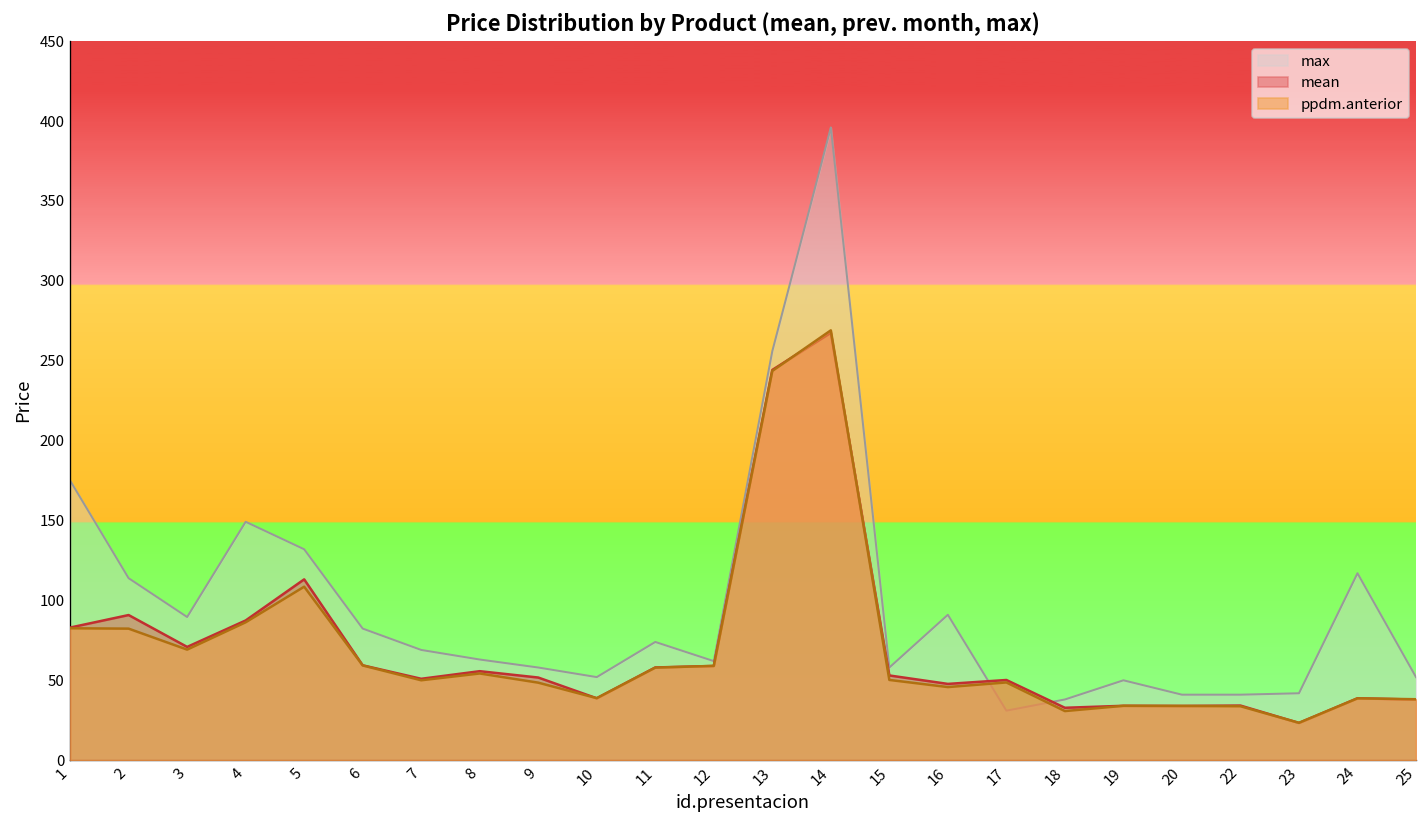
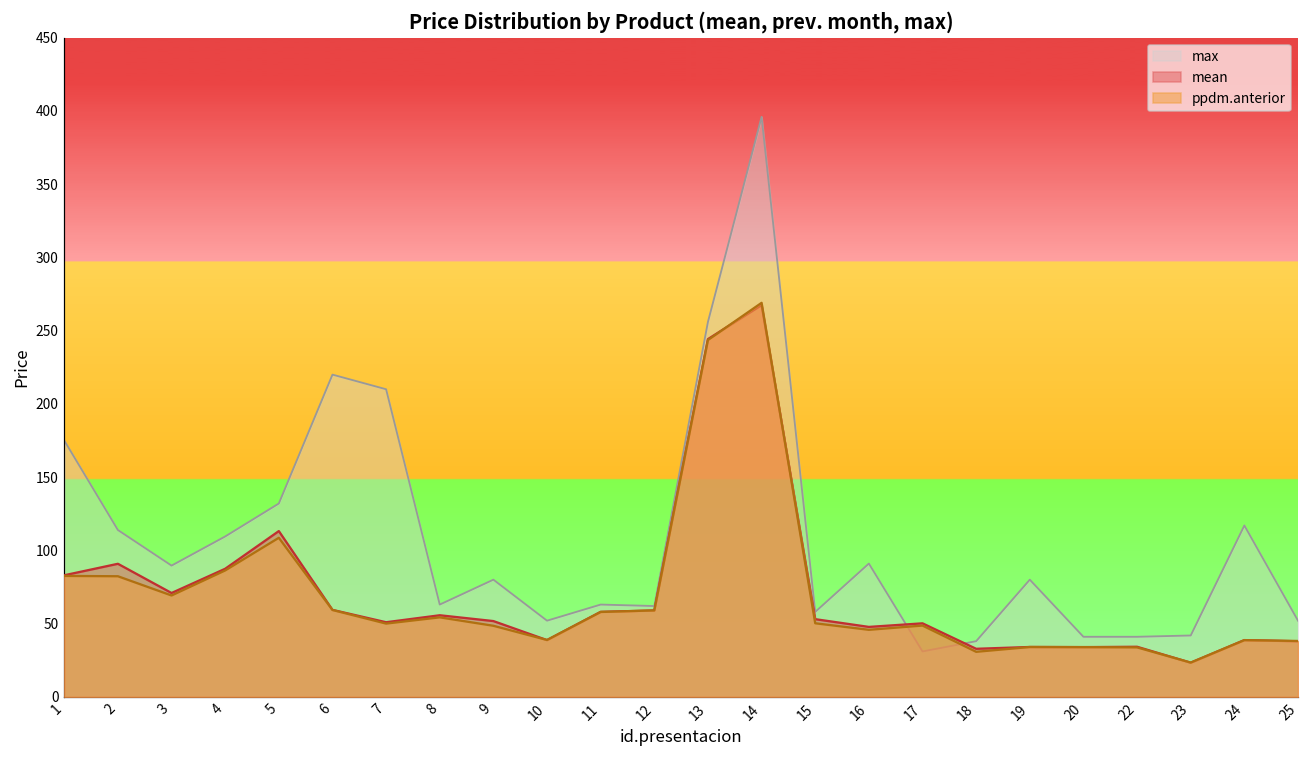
  {
    "max": {
      "1": 175,
      "2": 114,
      "3": 90,
-     "4": 149,
+     "4": 110,
      "5": 132,
-     "6": 82,
-     "7": 69,
+     "6": 220,
+     "7": 210,
      "8": 63,
-     "9": 58,
+     "9": 80,
      "10": 52,
-     "11": 74,
+     "11": 63,
      "12": 62,
      "13": 256,
      "14": 396,
      "15": 58,
      "16": 91,
      "17": 31,
      "18": 38,
-     "19": 50,
+     "19": 80,
      "20": 41,
      "22": 41,
      "23": 42,
      "24": 117,
      "25": 52
    }
  }
